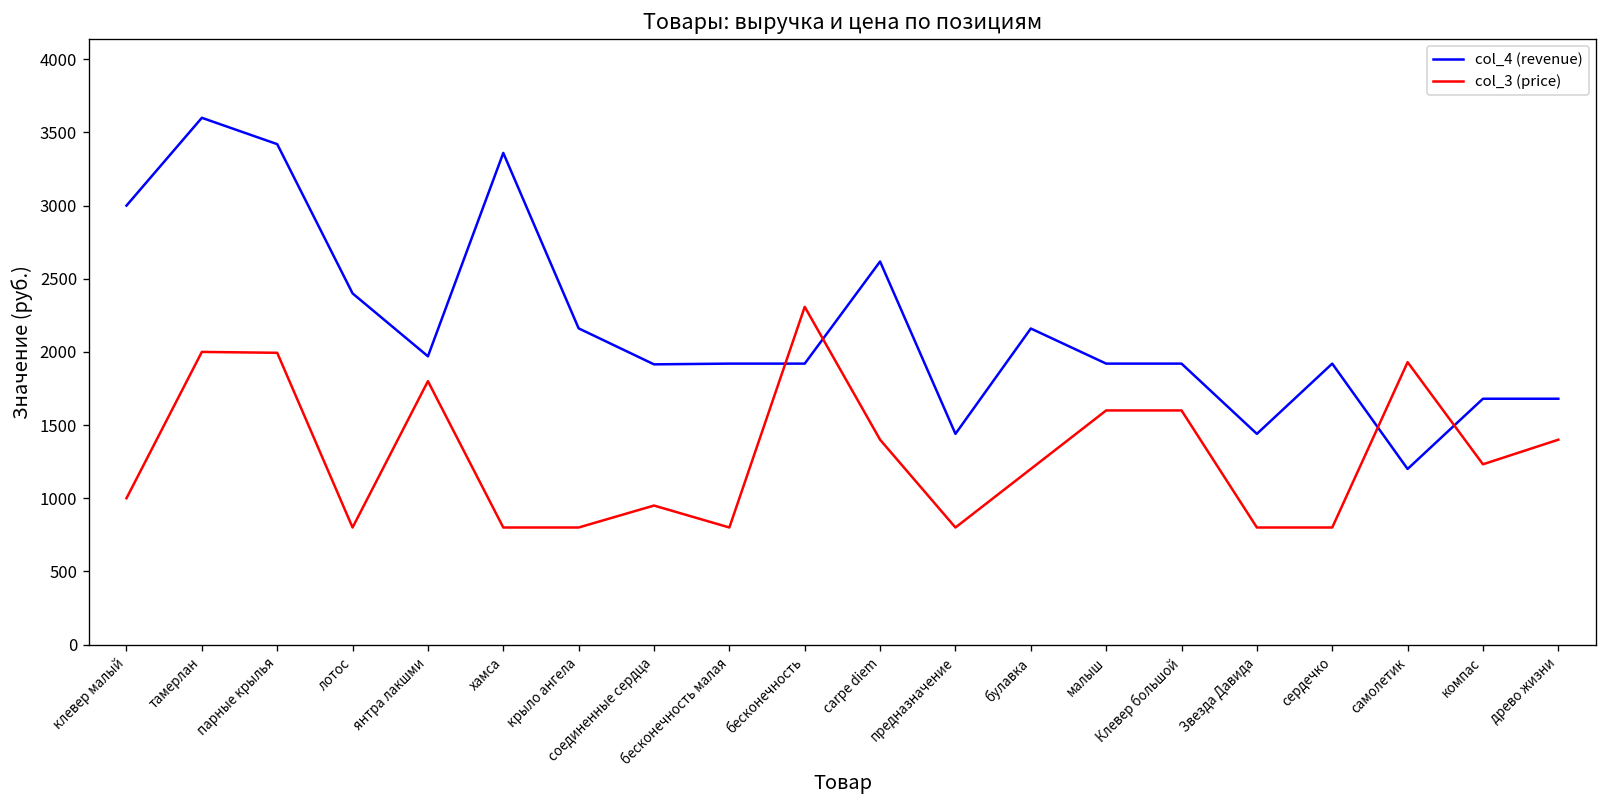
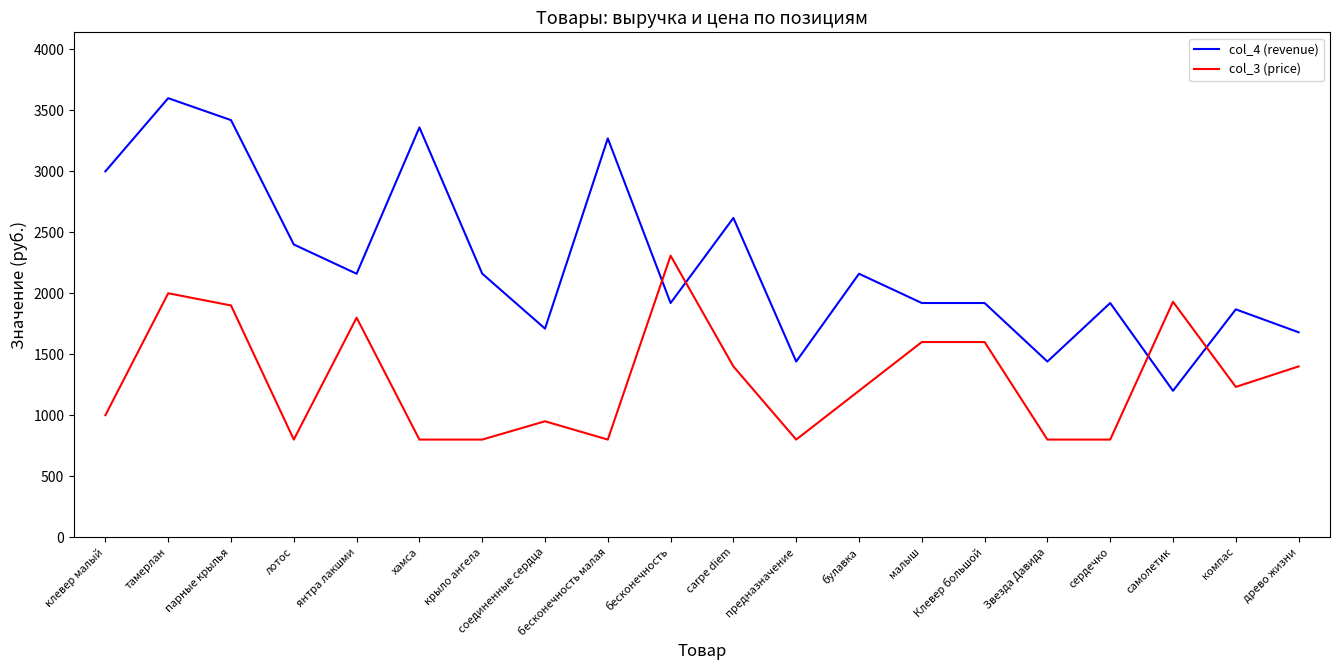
  {
    "col_4 (revenue)": {
      "клевер малый": 3000,
      "тамерлан": 3600,
      "парные крылья": 3420,
      "лотос": 2400,
-     "янтра лакшми": 1970,
+     "янтра лакшми": 2160,
      "хамса": 3360,
      "крыло ангела": 2160,
-     "соединенные сердца": 1920,
-     "бесконечность малая": 1920,
+     "соединенные сердца": 1710,
+     "бесконечность малая": 3270,
      "бесконечность": 1920,
      "carpe diem": 2620,
      "предназначение": 1440,
      "булавка": 2160,
      "малыш": 1920,
      "Клевер большой": 1920,
      "Звезда Давида": 1440,
      "сердечко": 1920,
      "самолетик": 1200,
-     "компас": 1680,
+     "компас": 1870,
      "древо жизни": 1680
    },
    "col_3 (price)": {
      "клевер малый": 1000,
      "тамерлан": 2000,
-     "парные крылья": 1990,
+     "парные крылья": 1900,
      "лотос": 800,
      "янтра лакшми": 1800,
      "хамса": 800,
      "крыло ангела": 800,
      "соединенные сердца": 950,
      "бесконечность малая": 800,
      "бесконечность": 2310,
      "carpe diem": 1400,
      "предназначение": 800,
      "булавка": 1200,
      "малыш": 1600,
      "Клевер большой": 1600,
      "Звезда Давида": 800,
      "сердечко": 800,
      "самолетик": 1930,
      "компас": 1230,
      "древо жизни": 1400
    }
  }
